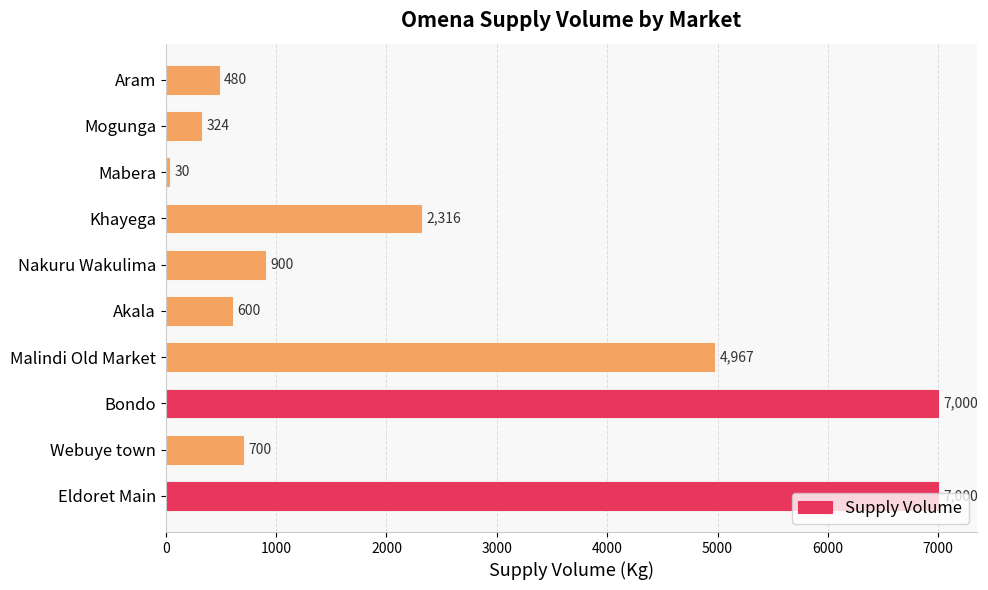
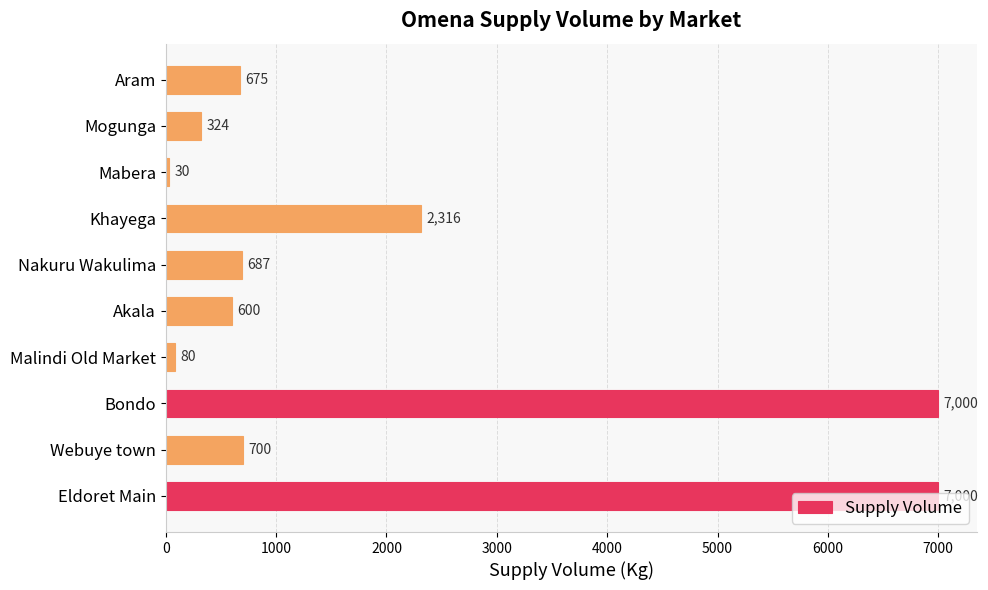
  {
-   "Aram": "480",
+   "Aram": "675",
    "Mogunga": "324",
    "Mabera": "30",
    "Khayega": "2,316",
-   "Nakuru Wakulima": "900",
+   "Nakuru Wakulima": "687",
    "Akala": "600",
-   "Malindi Old Market": "4,967",
+   "Malindi Old Market": "80",
    "Bondo": "7,000",
    "Webuye town": "700"
  }
